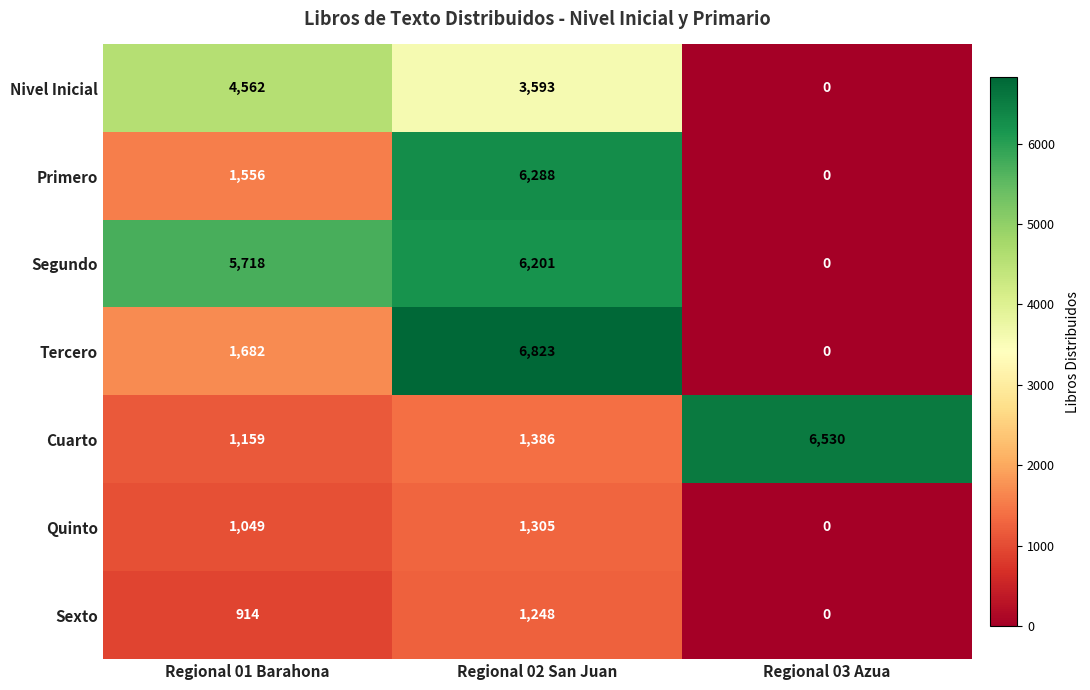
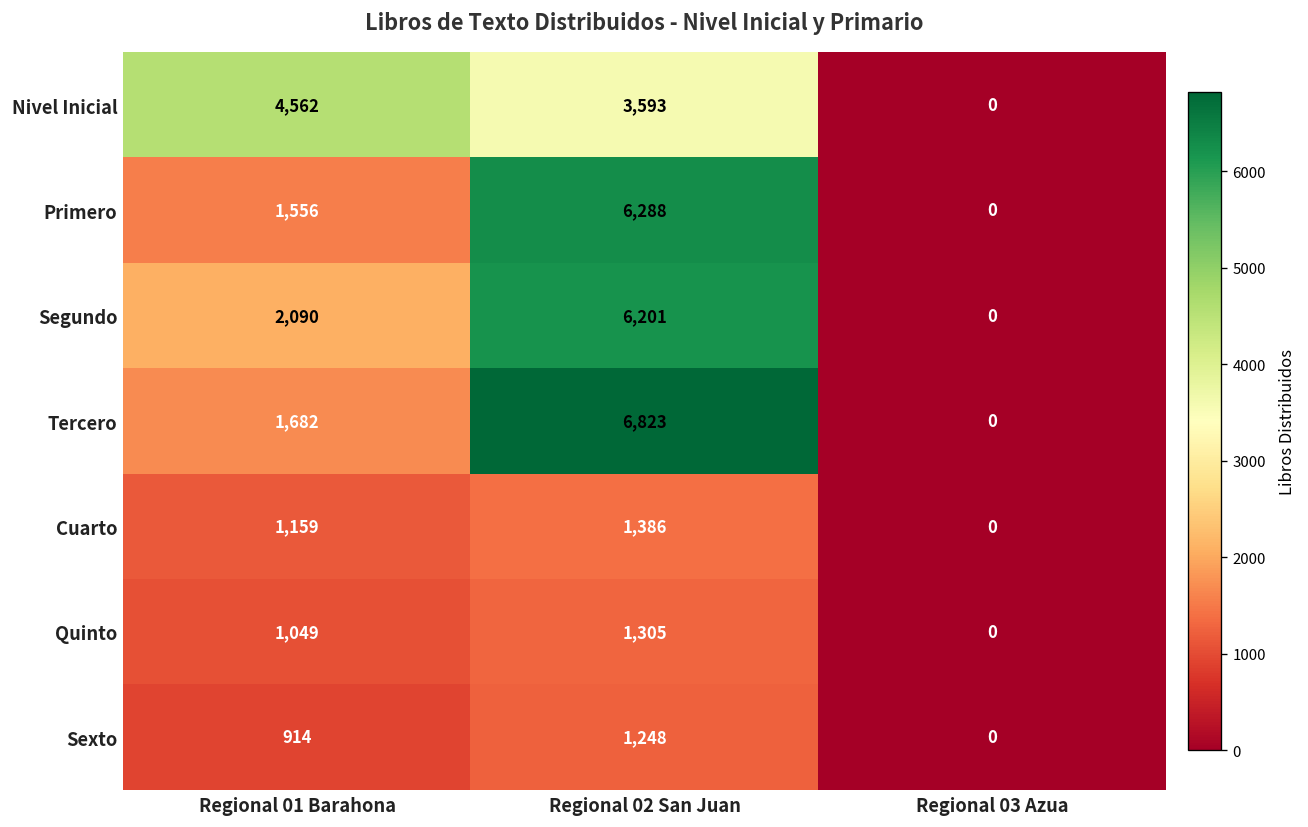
  {
    "Nivel Inicial": {
      "Regional 01 Barahona": "4,562",
      "Regional 02 San Juan": "3,593",
      "Regional 03 Azua": "0"
    },
    "Primero": {
      "Regional 01 Barahona": "1,556",
      "Regional 02 San Juan": "6,288",
      "Regional 03 Azua": "0"
    },
    "Segundo": {
-     "Regional 01 Barahona": "5,718",
+     "Regional 01 Barahona": "2,090",
      "Regional 02 San Juan": "6,201",
      "Regional 03 Azua": "0"
    },
    "Tercero": {
      "Regional 01 Barahona": "1,682",
      "Regional 02 San Juan": "6,823",
      "Regional 03 Azua": "0"
    },
    "Cuarto": {
      "Regional 01 Barahona": "1,159",
      "Regional 02 San Juan": "1,386",
-     "Regional 03 Azua": "6,530"
+     "Regional 03 Azua": "0"
    },
    "Quinto": {
      "Regional 01 Barahona": "1,049",
      "Regional 02 San Juan": "1,305",
      "Regional 03 Azua": "0"
    },
    "Sexto": {
      "Regional 01 Barahona": "914",
      "Regional 02 San Juan": "1,248",
      "Regional 03 Azua": "0"
    }
  }
